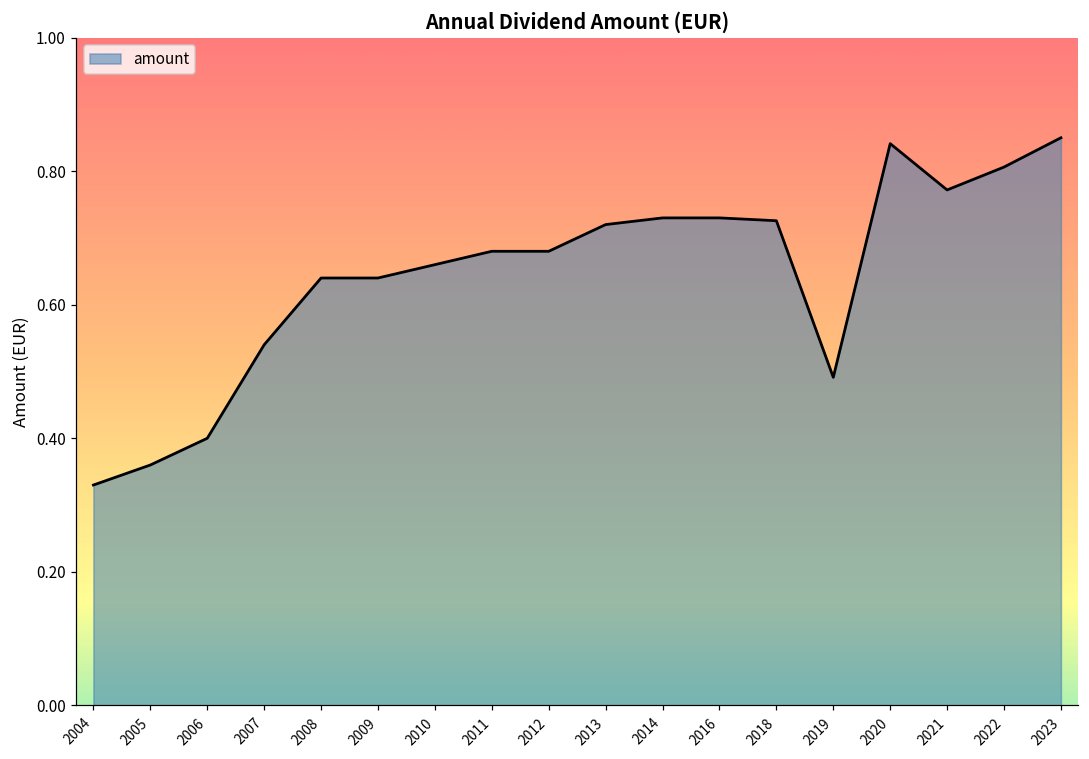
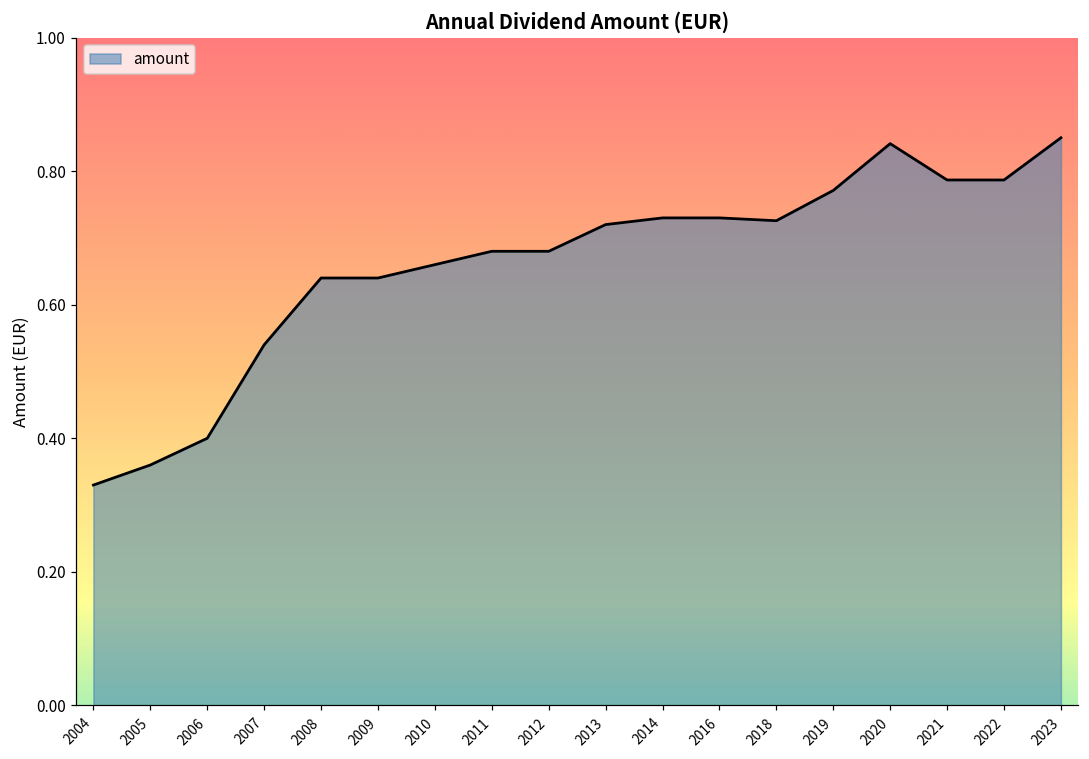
  {
    "2004": 0.33,
    "2005": 0.36,
    "2006": 0.40,
    "2007": 0.54,
    "2008": 0.64,
    "2009": 0.64,
    "2010": 0.66,
    "2011": 0.68,
    "2012": 0.68,
    "2013": 0.72,
    "2014": 0.73,
    "2016": 0.73,
    "2018": 0.73,
-   "2019": 0.49,
+   "2019": 0.77,
    "2020": 0.84,
-   "2021": 0.77,
-   "2022": 0.81,
+   "2021": 0.79,
+   "2022": 0.79,
    "2023": 0.85
  }
